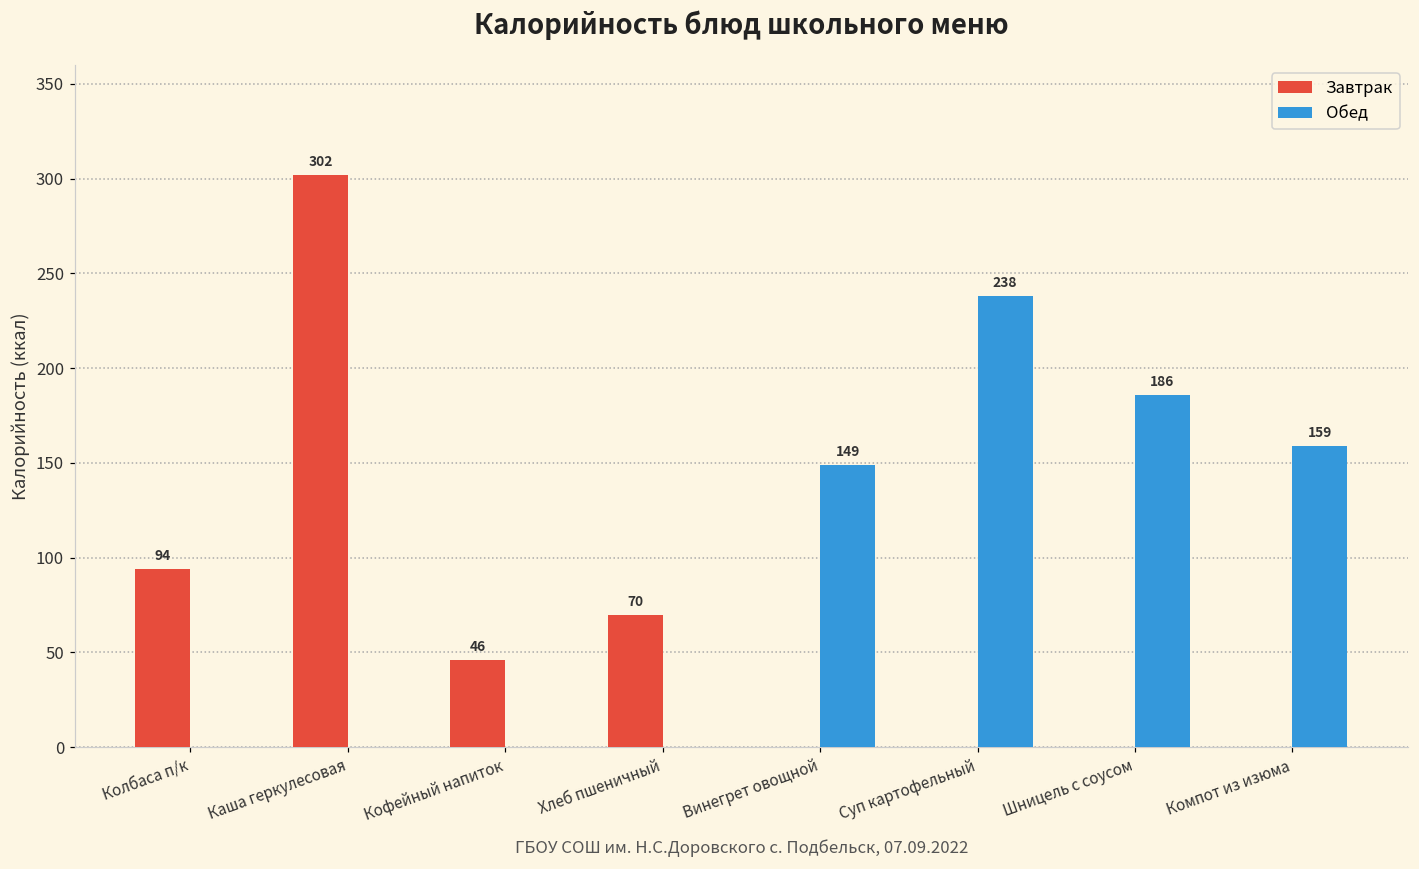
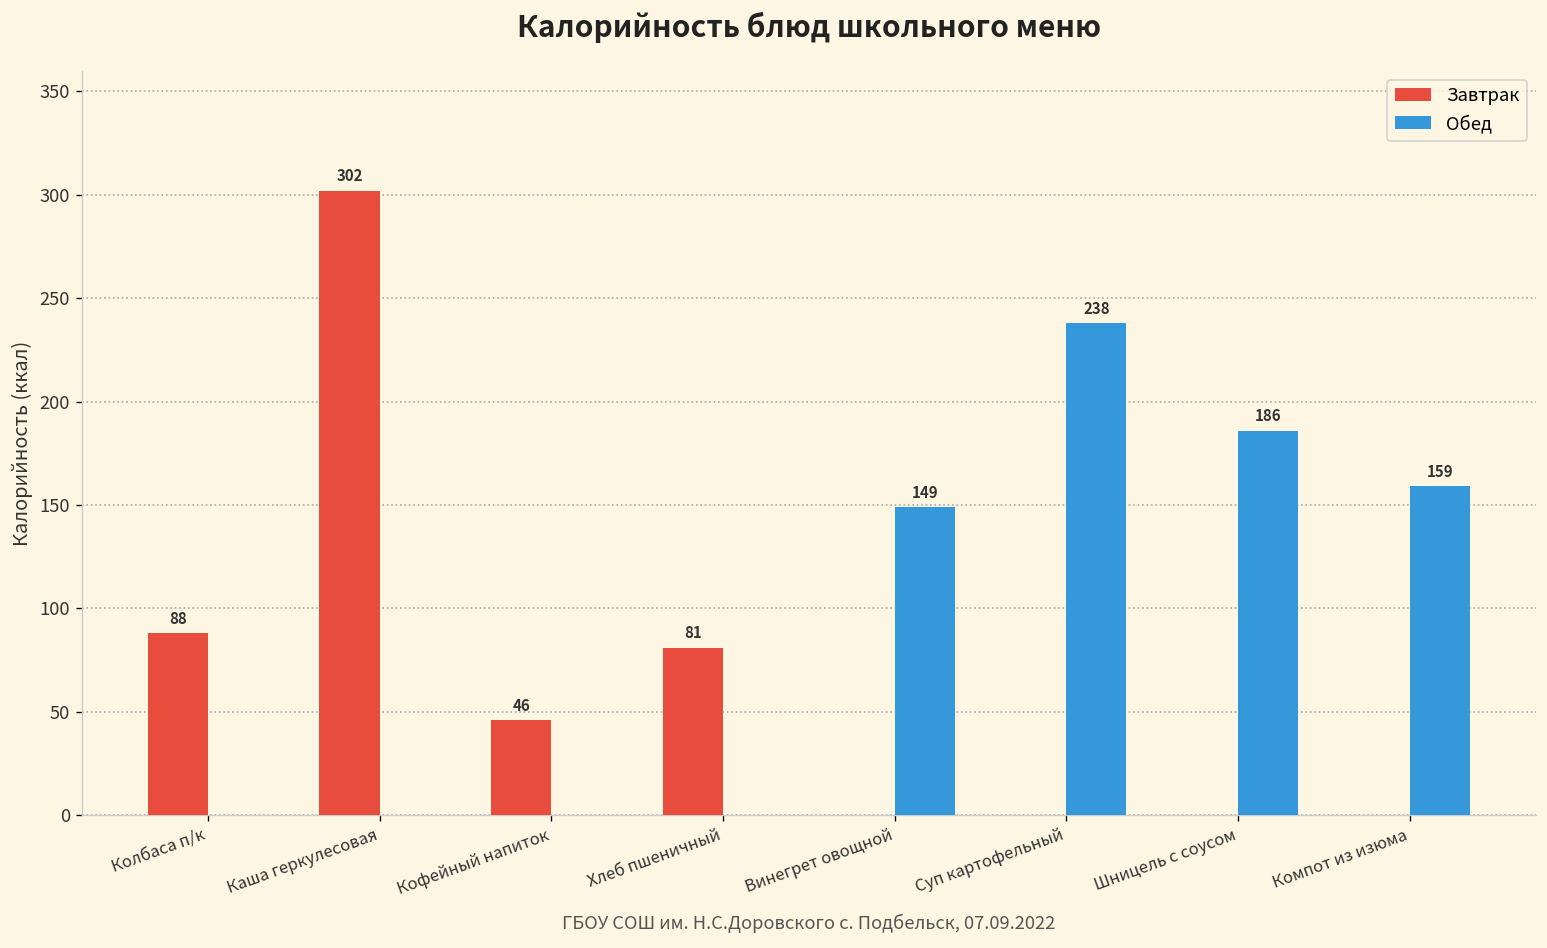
  {
    "Завтрак": {
-     "Колбаса п/к": 94,
+     "Колбаса п/к": 88,
      "Каша геркулесовая": 302,
      "Кофейный напиток": 46,
-     "Хлеб пшеничный": 70
+     "Хлеб пшеничный": 81
    },
    "Обед": {
      "Винегрет овощной": 149,
      "Суп картофельный": 238,
      "Шницель с соусом": 186,
      "Компот из изюма": 159
    }
  }
